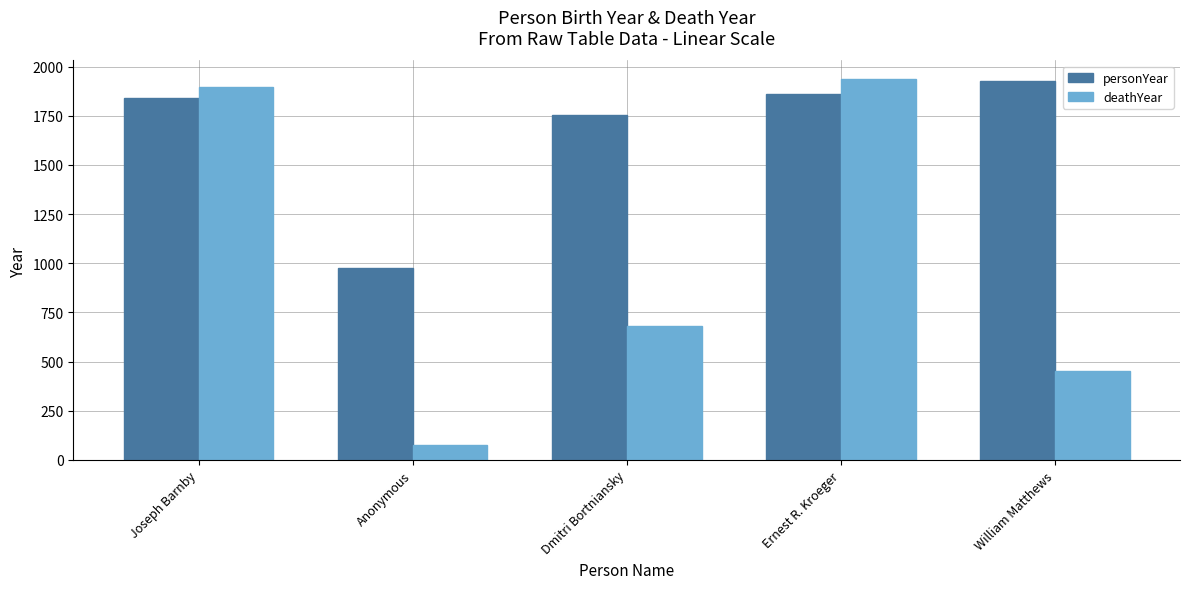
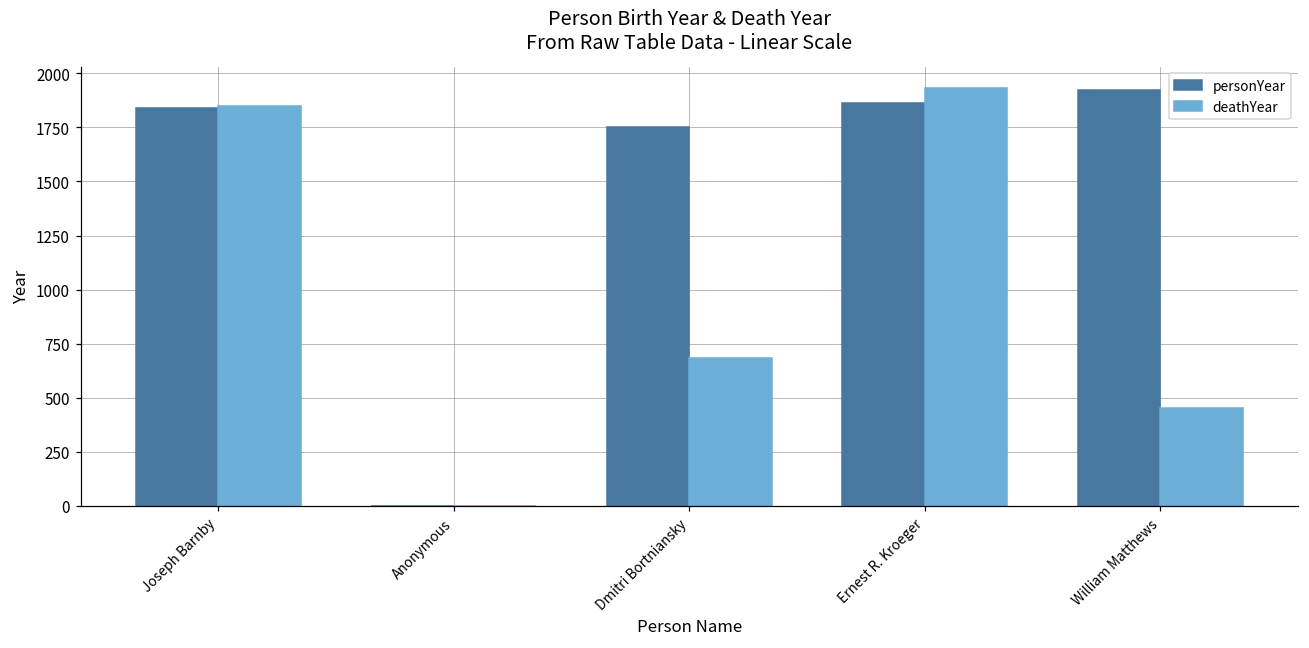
  {
    "personYear": {
      "Joseph Barnby": 1840,
-     "Anonymous": 970,
+     "Anonymous": 0,
      "Dmitri Bortniansky": 1750,
      "Ernest R. Kroeger": 1860,
      "William Matthews": 1920
    },
    "deathYear": {
-     "Joseph Barnby": 1900,
-     "Anonymous": 70,
+     "Joseph Barnby": 1850,
+     "Anonymous": 0,
      "Dmitri Bortniansky": 680,
      "Ernest R. Kroeger": 1930,
      "William Matthews": 450
    }
  }
